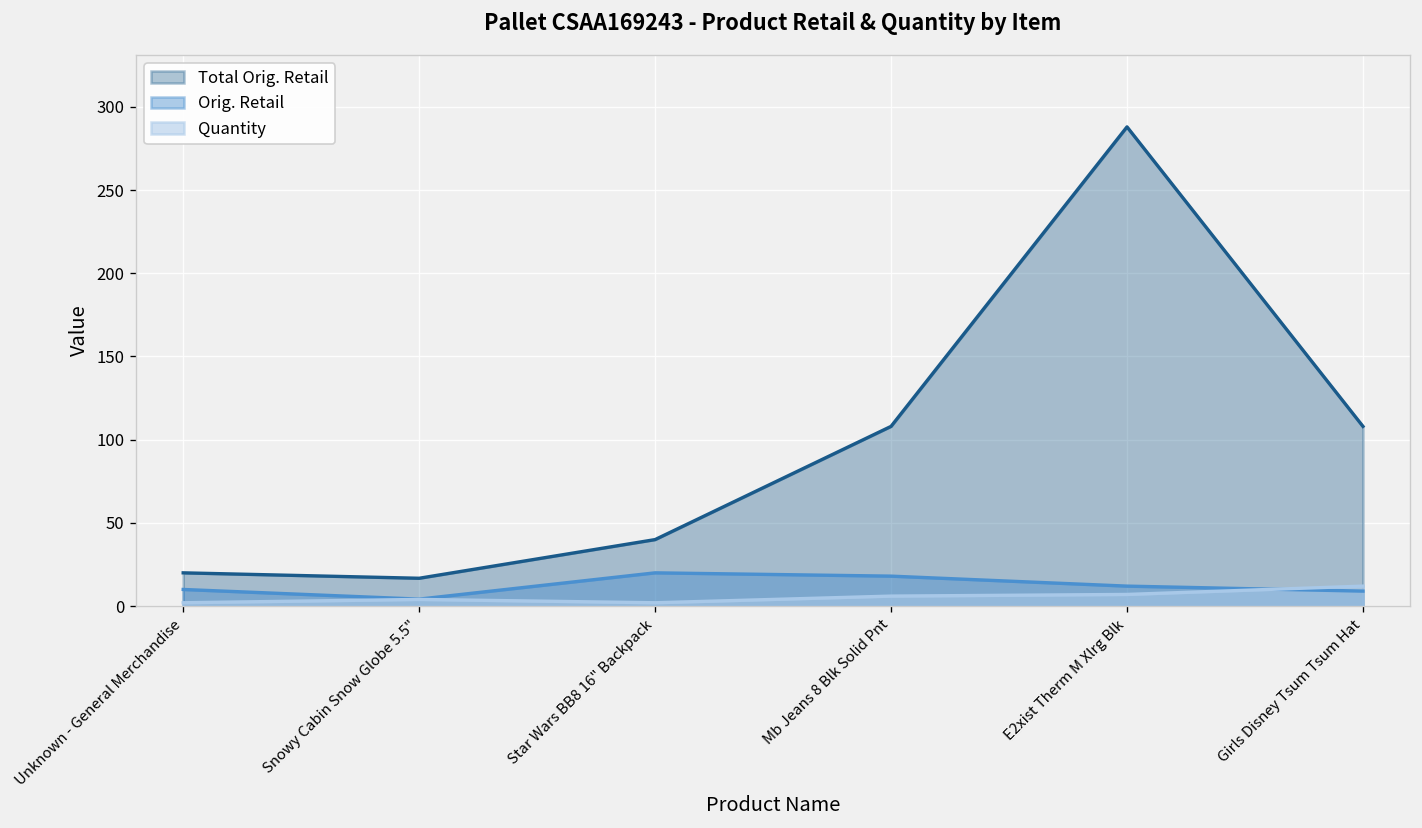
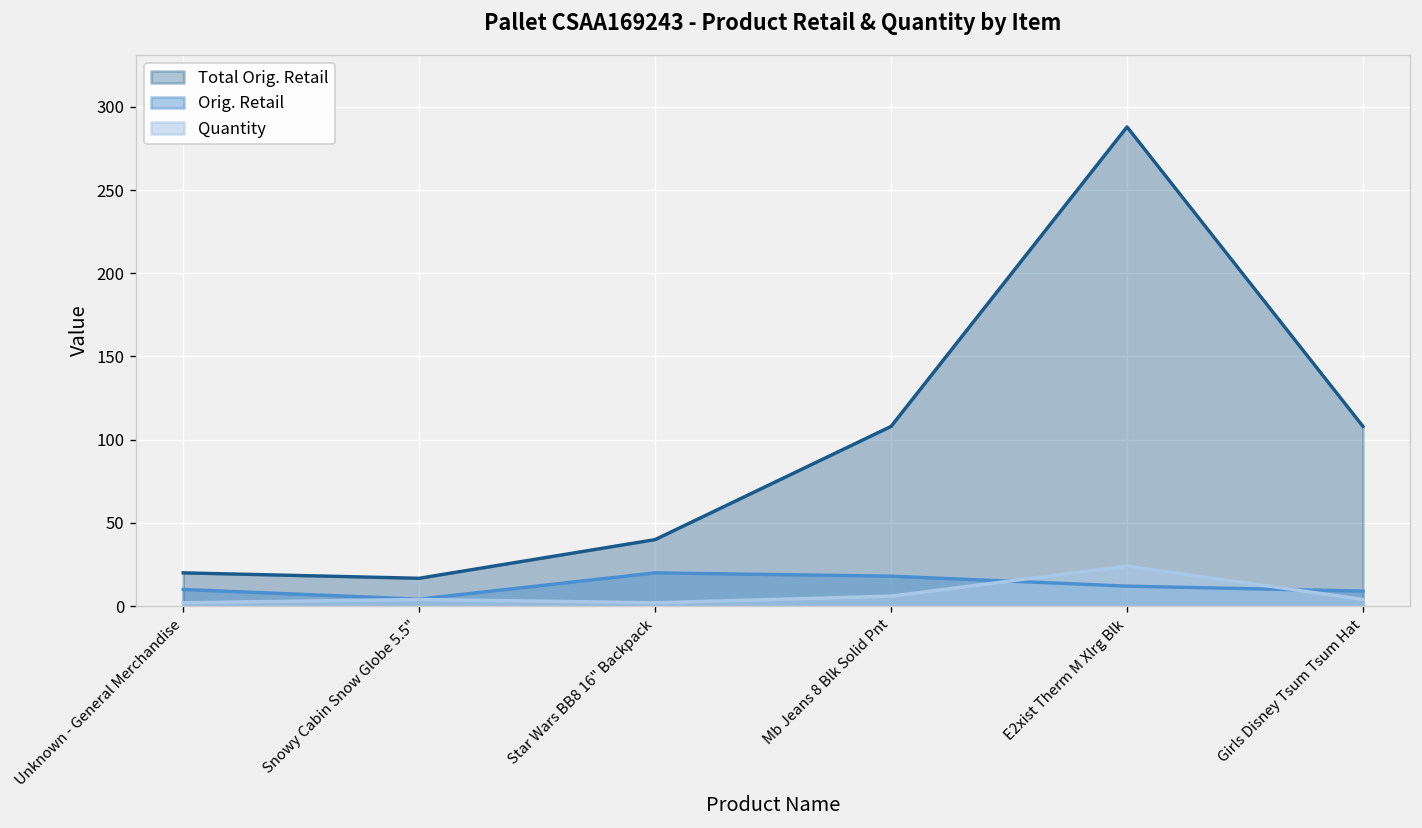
  {
    "Quantity": {
      "Unknown - General Merchandise": 2,
      "Star Wars BB8 16\" Backpack": 2,
      "Mb Jeans 8 Blk Solid Pnt": 6,
-     "E2xist Therm M Xlrg Blk": 7,
-     "Girls Disney Tsum Tsum Hat": 12
+     "E2xist Therm M Xlrg Blk": 24,
+     "Girls Disney Tsum Tsum Hat": 4
    }
  }
